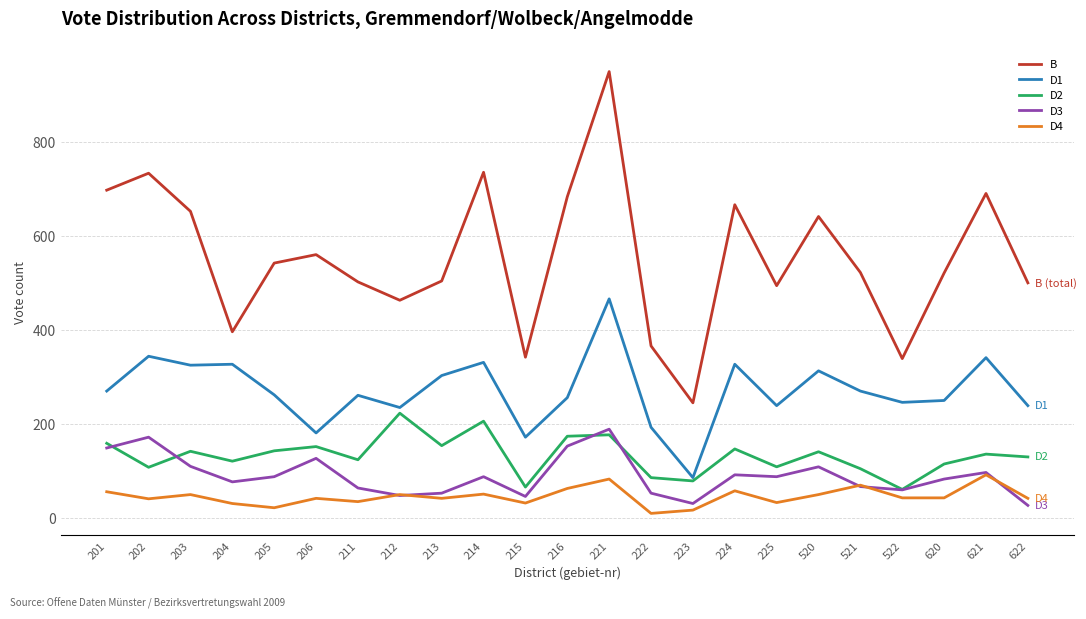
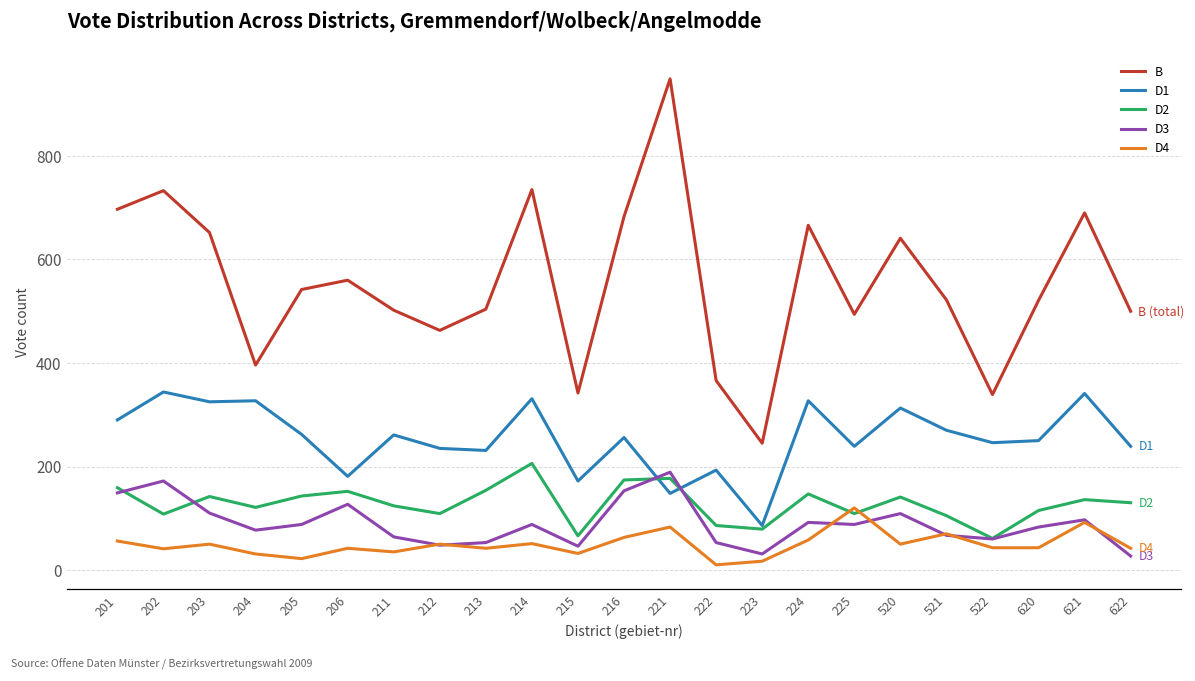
  {
    "B": {
      "201": 700,
      "202": 730,
      "203": 650,
      "204": 400,
      "205": 540,
      "206": 560,
      "211": 500,
      "212": 460,
      "213": 500,
      "214": 740,
      "215": 340,
      "216": 680,
      "221": 950,
      "222": 370,
      "223": 250,
      "224": 670,
      "225": 490,
      "520": 640,
      "521": 520,
      "522": 340,
      "620": 520,
      "621": 690,
      "622": 500
    },
    "D1": {
-     "201": 270,
+     "201": 290,
      "202": 340,
      "203": 330,
      "204": 330,
      "205": 260,
      "206": 180,
      "211": 260,
      "212": 240,
-     "213": 300,
+     "213": 230,
      "214": 330,
      "215": 170,
      "216": 260,
-     "221": 470,
+     "221": 150,
      "222": 190,
      "223": 90,
      "224": 330,
      "225": 240,
      "520": 310,
      "521": 270,
      "522": 250,
      "620": 250,
      "621": 340,
      "622": 240
    },
    "D2": {
      "201": 160,
      "202": 110,
      "203": 140,
      "204": 120,
      "205": 140,
      "206": 150,
      "211": 120,
-     "212": 220,
+     "212": 110,
      "213": 150,
      "214": 210,
      "215": 70,
      "216": 170,
      "221": 180,
      "222": 90,
      "223": 80,
      "224": 150,
      "225": 110,
      "520": 140,
      "521": 110,
      "620": 120,
      "621": 140,
      "622": 130
    },
    "D3": {
      "201": 150,
      "202": 170,
      "203": 110,
      "204": 80,
      "205": 90,
      "206": 130,
      "211": 60,
      "213": 50,
      "214": 90,
      "215": 50,
      "216": 150,
      "221": 190,
      "222": 50,
      "223": 30,
      "224": 90,
      "225": 90,
      "520": 110,
      "620": 80,
      "622": 30
    },
    "D4": {
      "201": 60,
      "202": 40,
      "203": 50,
      "204": 30,
      "205": 20,
      "206": 40,
      "211": 40,
      "213": 40,
      "214": 50,
      "215": 30,
      "216": 60,
      "221": 80,
      "222": 10,
      "223": 20,
      "224": 60,
-     "225": 30,
+     "225": 120,
      "520": 50,
      "522": 40,
      "620": 40,
      "622": 40
    }
  }
